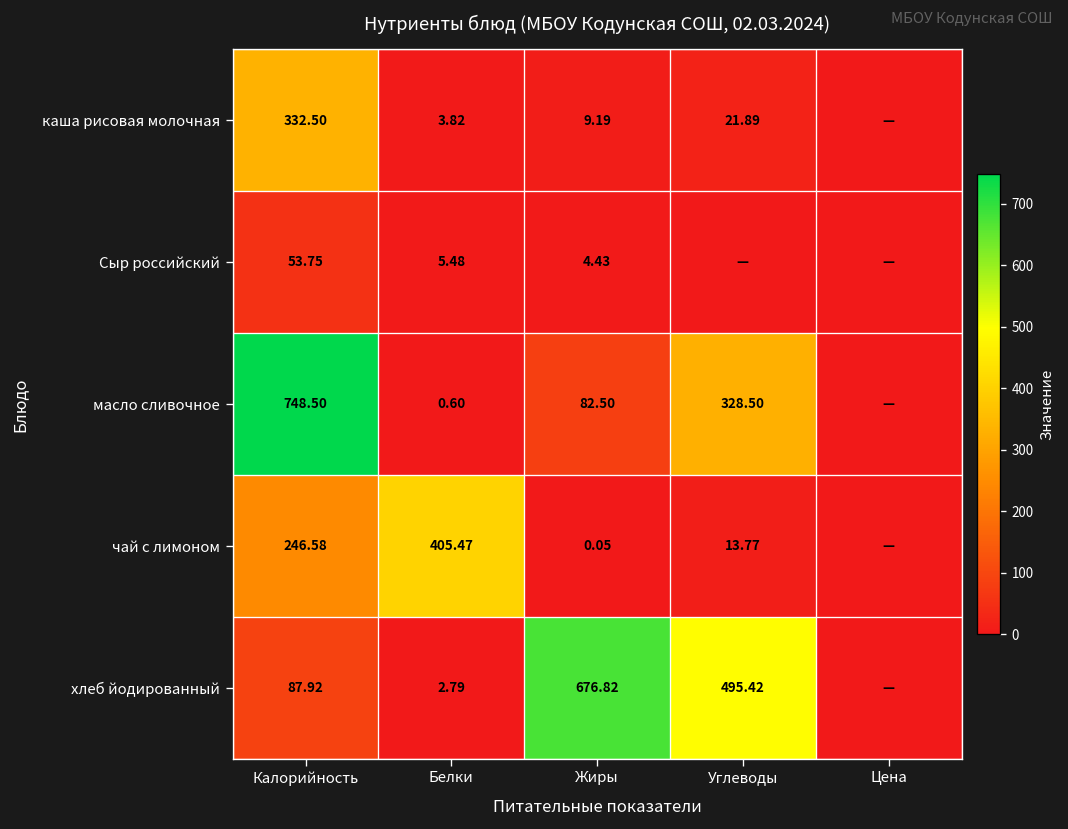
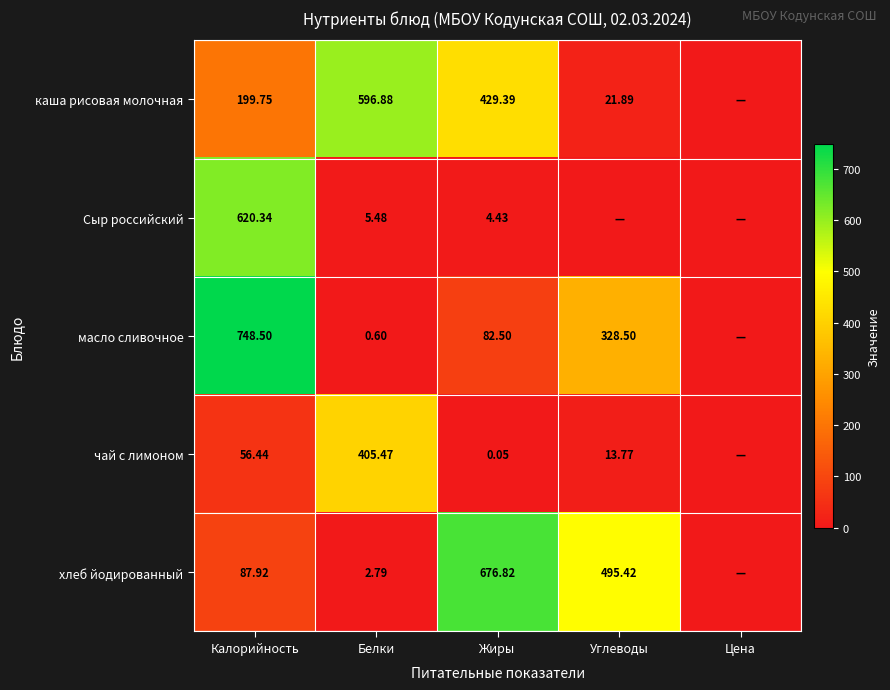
  {
    "каша рисовая молочная": {
-     "Калорийность": 332.50,
-     "Белки": 3.82,
-     "Жиры": 9.19,
+     "Калорийность": 199.75,
+     "Белки": 596.88,
+     "Жиры": 429.39,
      "Углеводы": 21.89
    },
    "Сыр российский": {
-     "Калорийность": 53.75,
+     "Калорийность": 620.34,
      "Белки": 5.48,
      "Жиры": 4.43
    },
    "масло сливочное": {
      "Калорийность": 748.50,
      "Белки": 0.60,
      "Жиры": 82.50,
      "Углеводы": 328.50
    },
    "чай с лимоном": {
-     "Калорийность": 246.58,
+     "Калорийность": 56.44,
      "Белки": 405.47,
      "Жиры": 0.05,
      "Углеводы": 13.77
    },
    "хлеб йодированный": {
      "Калорийность": 87.92,
      "Белки": 2.79,
      "Жиры": 676.82,
      "Углеводы": 495.42
    }
  }
